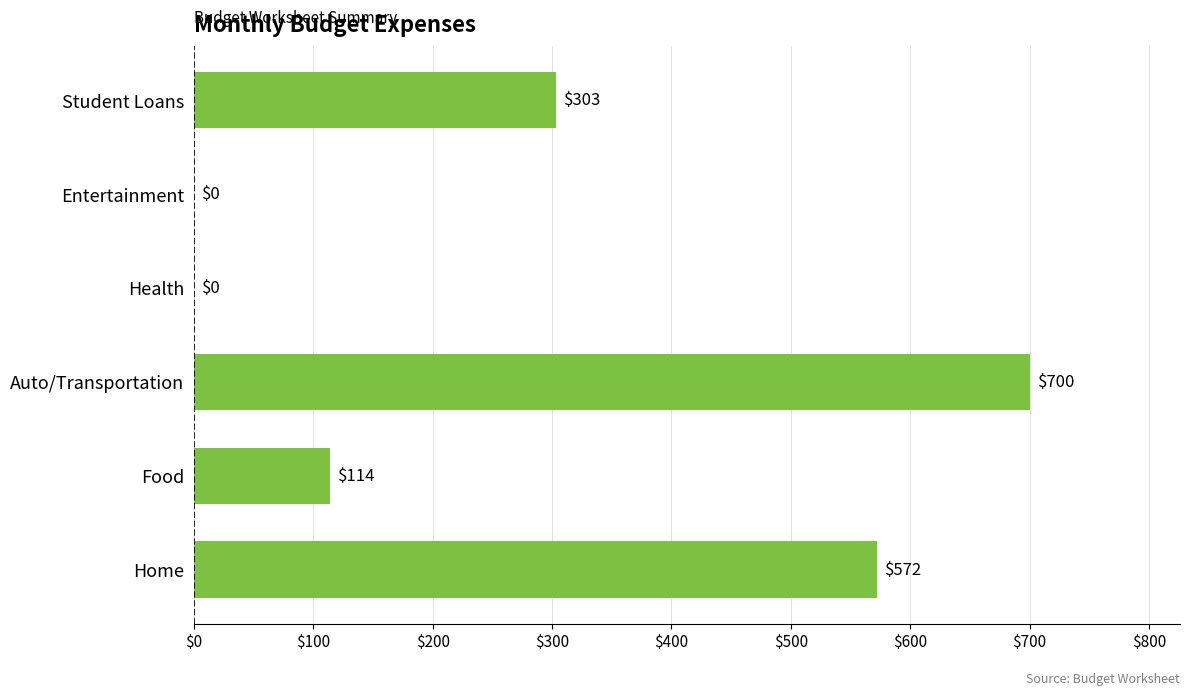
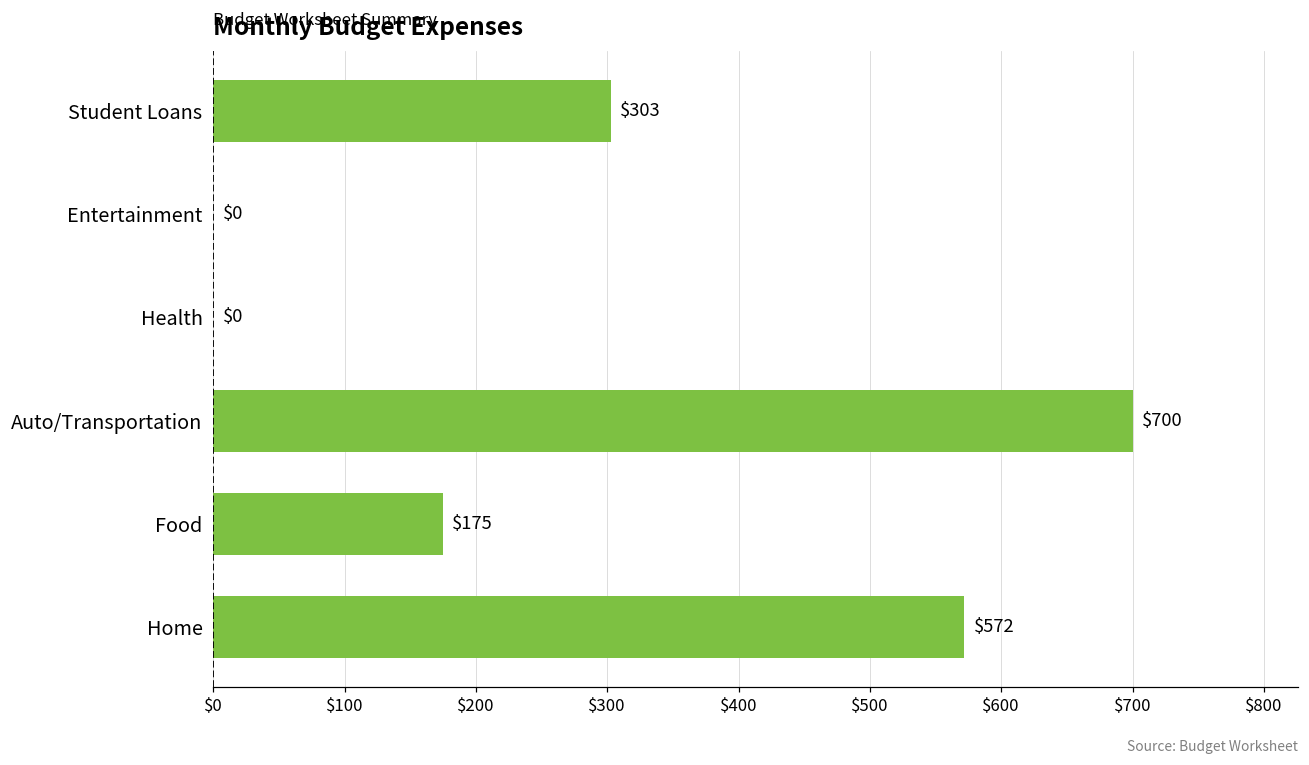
  {
    "Student Loans": "$303",
    "Entertainment": "$0",
    "Health": "$0",
    "Auto/Transportation": "$700",
-   "Food": "$114",
+   "Food": "$175",
    "Home": "$572"
  }
